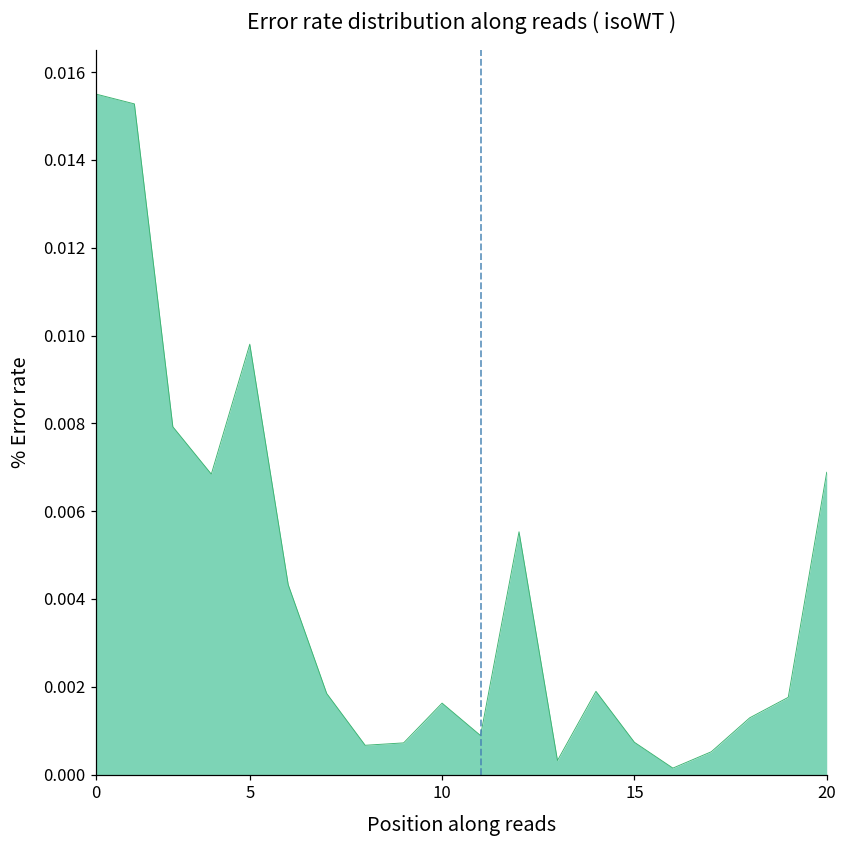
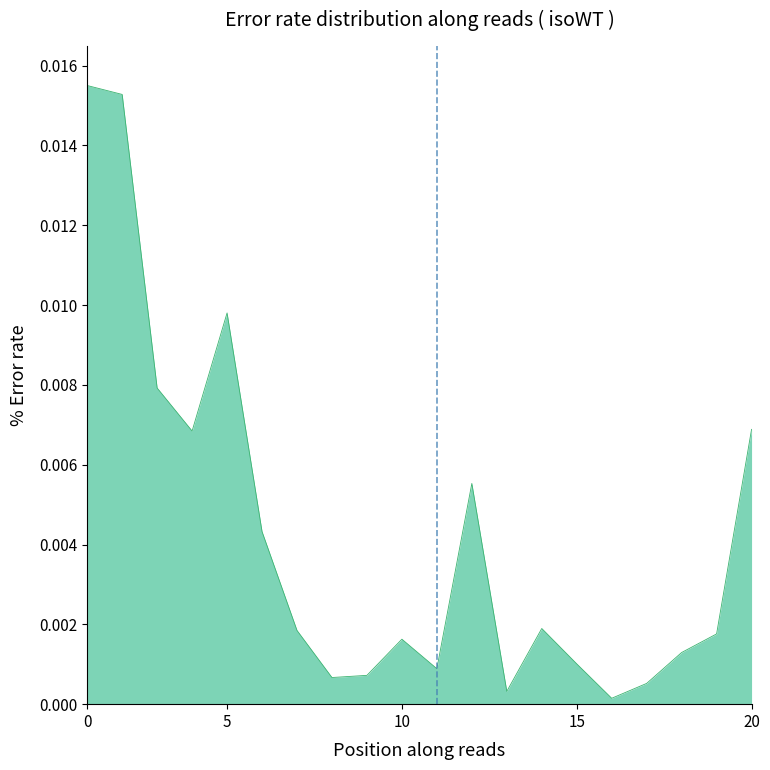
  {
    "0": 0.0155,
    "5": 0.0098,
    "10": 0.0016,
-   "15": 0.0007,
+   "15": 0.0010,
    "20": 0.0069
  }
